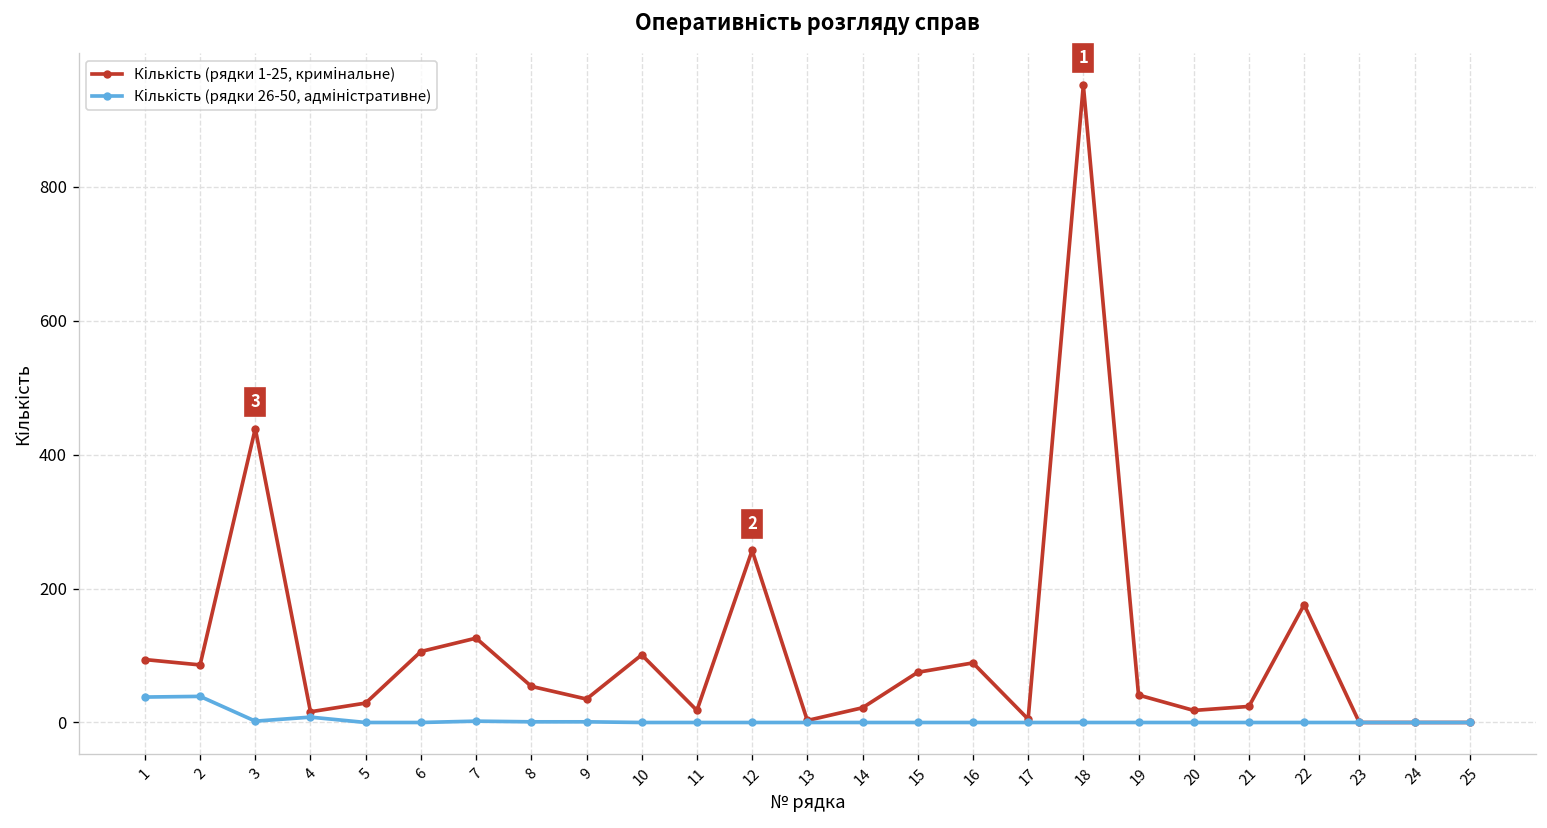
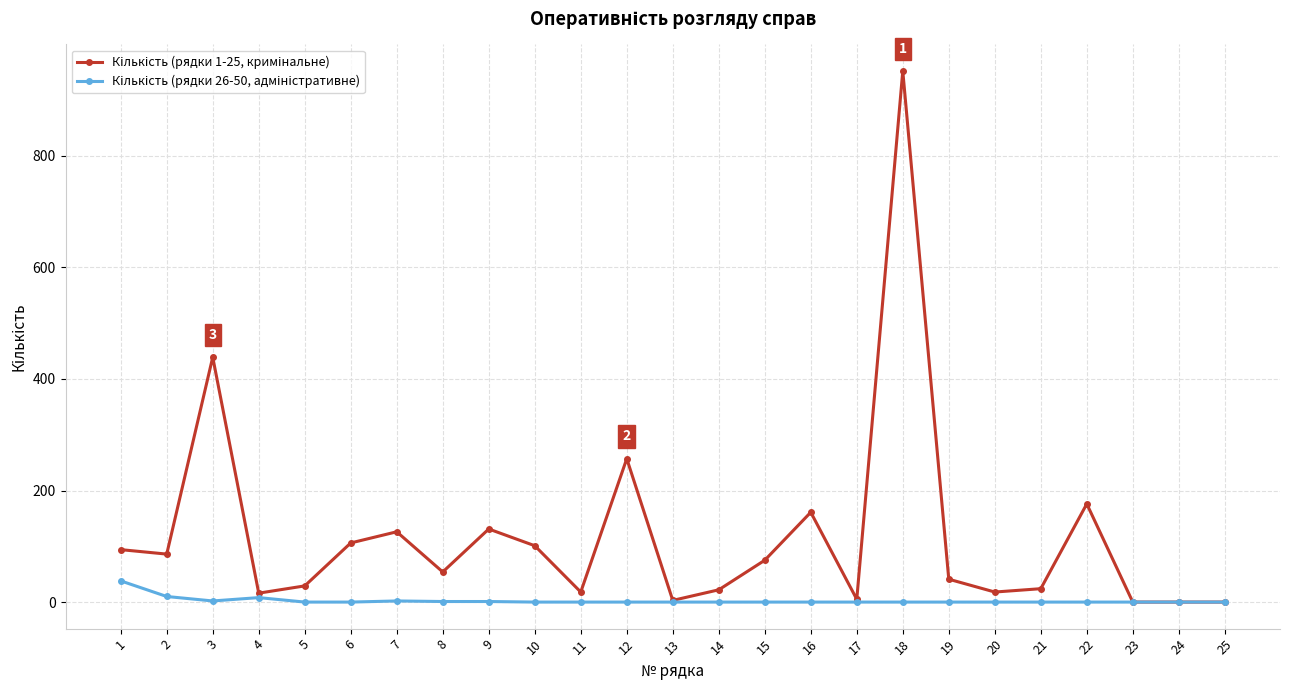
  {
    "Кількість (рядки 1-25, кримінальне)": {
      "1": 90,
      "2": 90,
      "4": 20,
      "5": 30,
      "6": 110,
      "7": 130,
      "8": 50,
-     "9": 40,
+     "9": 130,
      "10": 100,
      "11": 20,
      "14": 20,
      "15": 80,
-     "16": 90,
+     "16": 160,
      "17": 10,
      "19": 40,
      "20": 20,
      "21": 20,
      "22": 180
    },
    "Кількість (рядки 26-50, адміністративне)": {
      "1": 40,
-     "2": 40,
+     "2": 10,
      "3": 0,
      "4": 10,
      "5": 0,
      "6": 0,
      "7": 0,
      "8": 0,
      "9": 0,
      "10": 0,
      "11": 0,
      "12": 0,
      "14": 0,
      "15": 0,
      "16": 0,
      "17": 0,
      "18": 0,
      "19": 0,
      "20": 0,
      "21": 0,
      "22": 0
    }
  }
